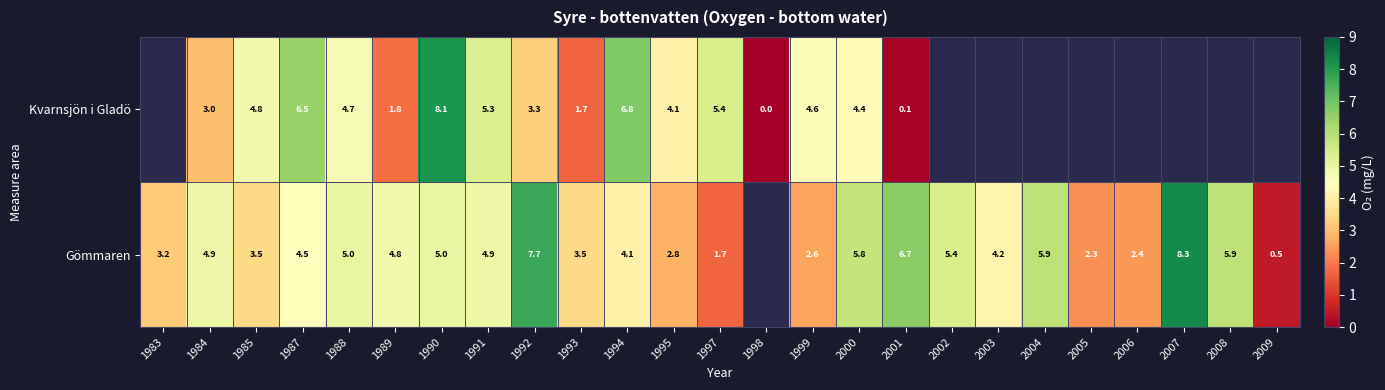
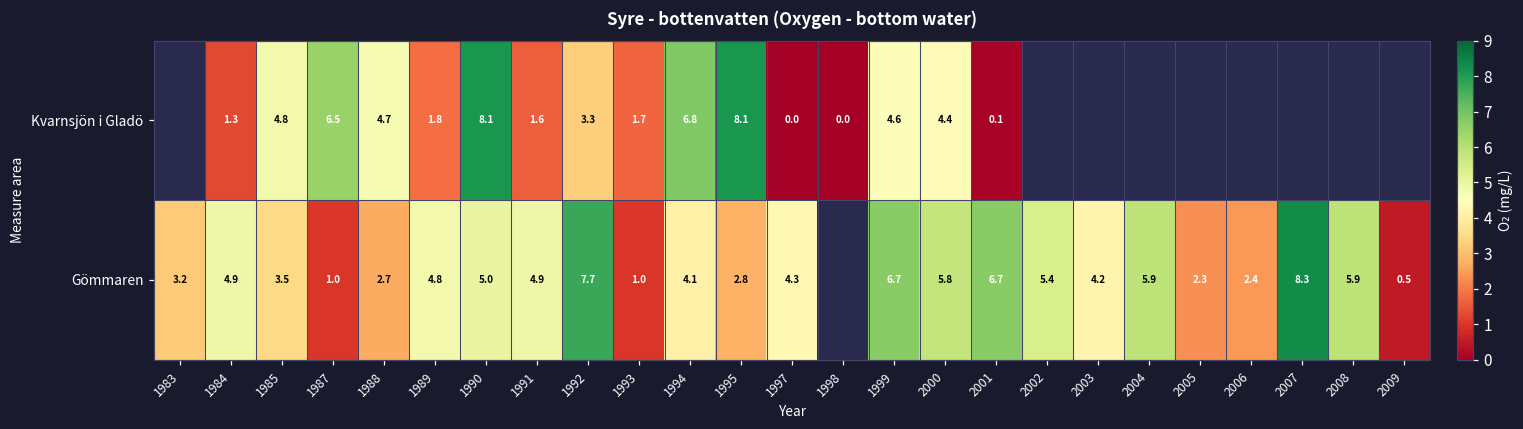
  {
    "Kvarnsjön i Gladö": {
-     "1984": 3.0,
+     "1984": 1.3,
      "1985": 4.8,
      "1987": 6.5,
      "1988": 4.7,
      "1989": 1.8,
      "1990": 8.1,
-     "1991": 5.3,
+     "1991": 1.6,
      "1992": 3.3,
      "1993": 1.7,
      "1994": 6.8,
-     "1995": 4.1,
-     "1997": 5.4,
+     "1995": 8.1,
+     "1997": 0.0,
      "1998": 0.0,
      "1999": 4.6,
      "2000": 4.4,
      "2001": 0.1
    },
    "Gömmaren": {
      "1983": 3.2,
      "1984": 4.9,
      "1985": 3.5,
-     "1987": 4.5,
-     "1988": 5.0,
+     "1987": 1.0,
+     "1988": 2.7,
      "1989": 4.8,
      "1990": 5.0,
      "1991": 4.9,
      "1992": 7.7,
-     "1993": 3.5,
+     "1993": 1.0,
      "1994": 4.1,
      "1995": 2.8,
-     "1997": 1.7,
-     "1999": 2.6,
+     "1997": 4.3,
+     "1999": 6.7,
      "2000": 5.8,
      "2001": 6.7,
      "2002": 5.4,
      "2003": 4.2,
      "2004": 5.9,
      "2005": 2.3,
      "2006": 2.4,
      "2007": 8.3,
      "2008": 5.9,
      "2009": 0.5
    }
  }
